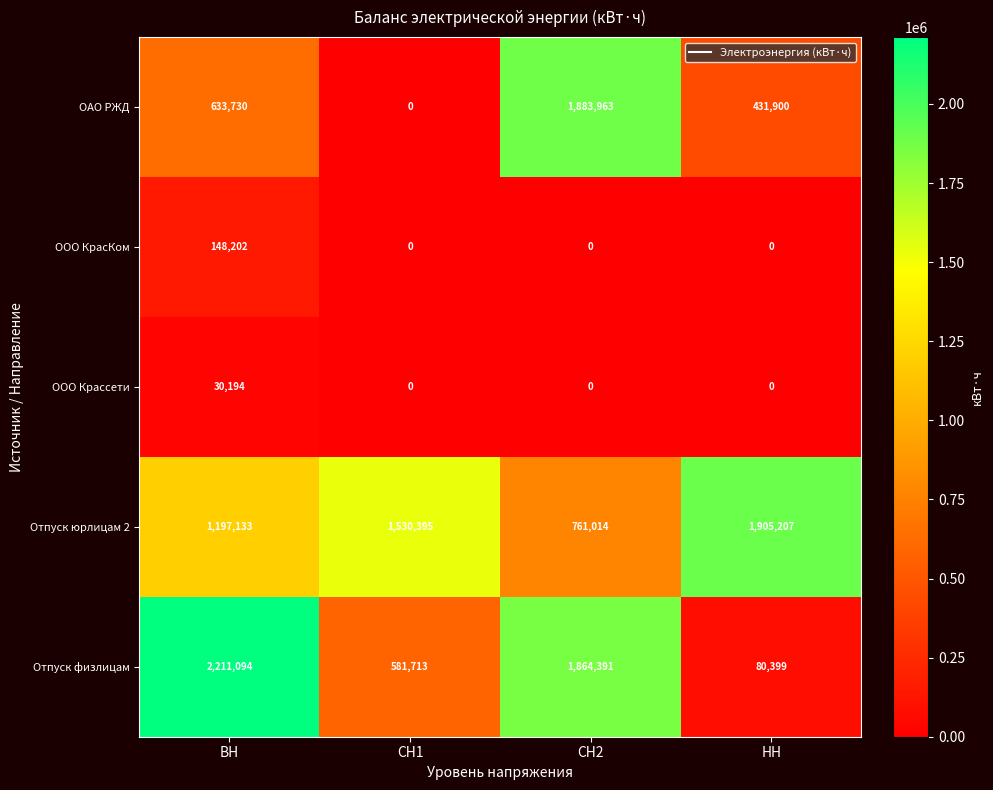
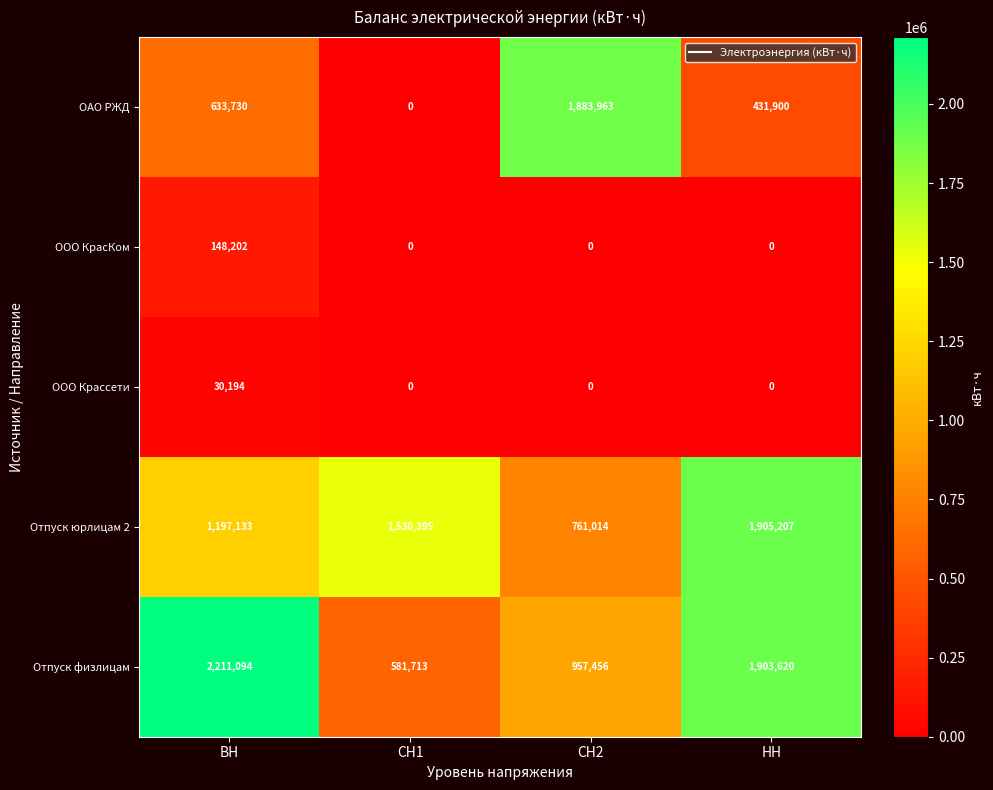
  {
    "ОАО РЖД": {
      "ВН": "633,730",
      "СН1": "0",
      "СН2": "1,883,963",
      "НН": "431,900"
    },
    "ООО КрасКом": {
      "ВН": "148,202",
      "СН1": "0",
      "СН2": "0",
      "НН": "0"
    },
    "ООО Крассети": {
      "ВН": "30,194",
      "СН1": "0",
      "СН2": "0",
      "НН": "0"
    },
    "Отпуск юрлицам 2": {
      "ВН": "1,197,133",
      "СН1": "1,530,395",
      "СН2": "761,014",
      "НН": "1,905,207"
    },
    "Отпуск физлицам": {
      "ВН": "2,211,094",
      "СН1": "581,713",
-     "СН2": "1,864,391",
-     "НН": "80,399"
+     "СН2": "957,456",
+     "НН": "1,903,620"
    }
  }
